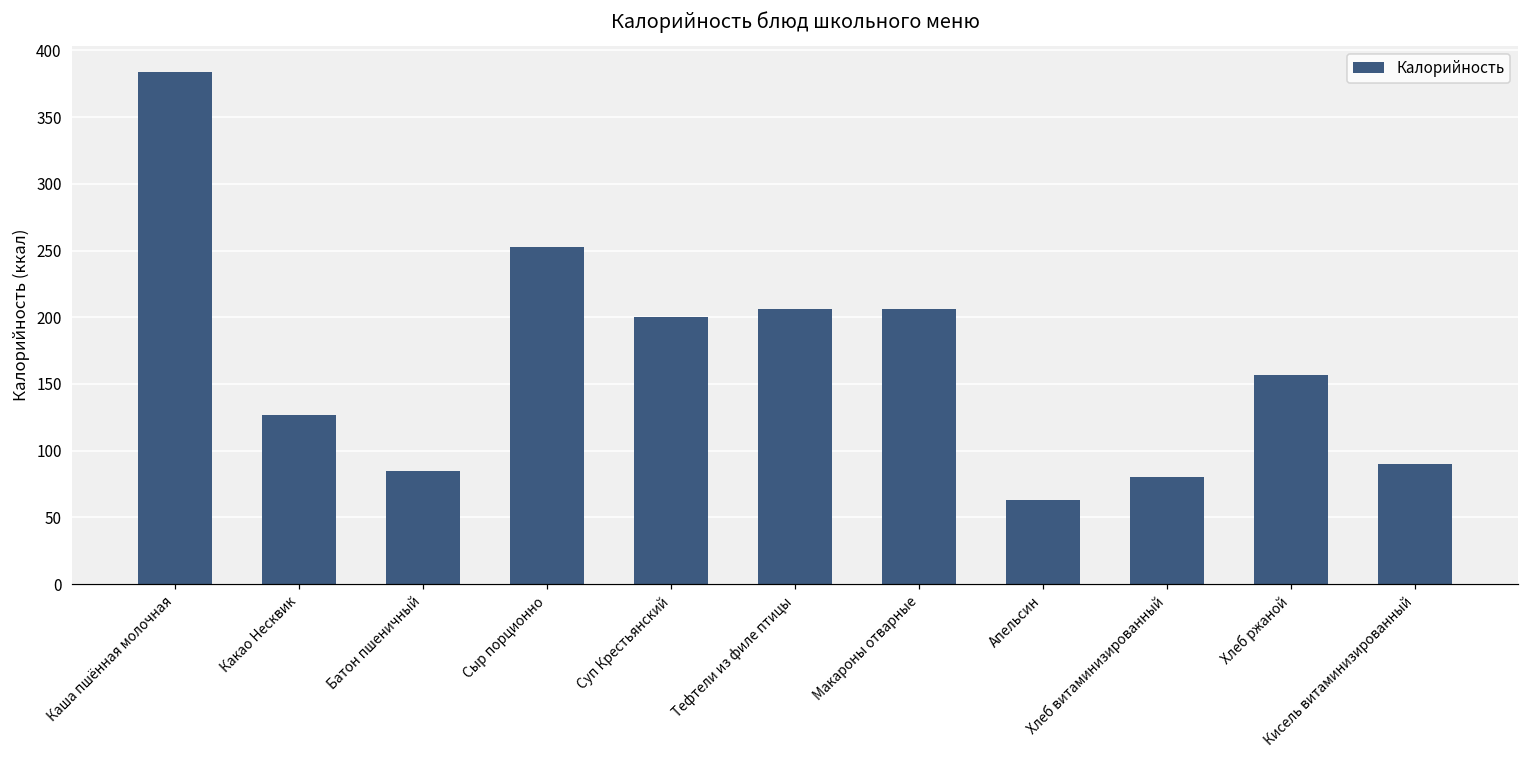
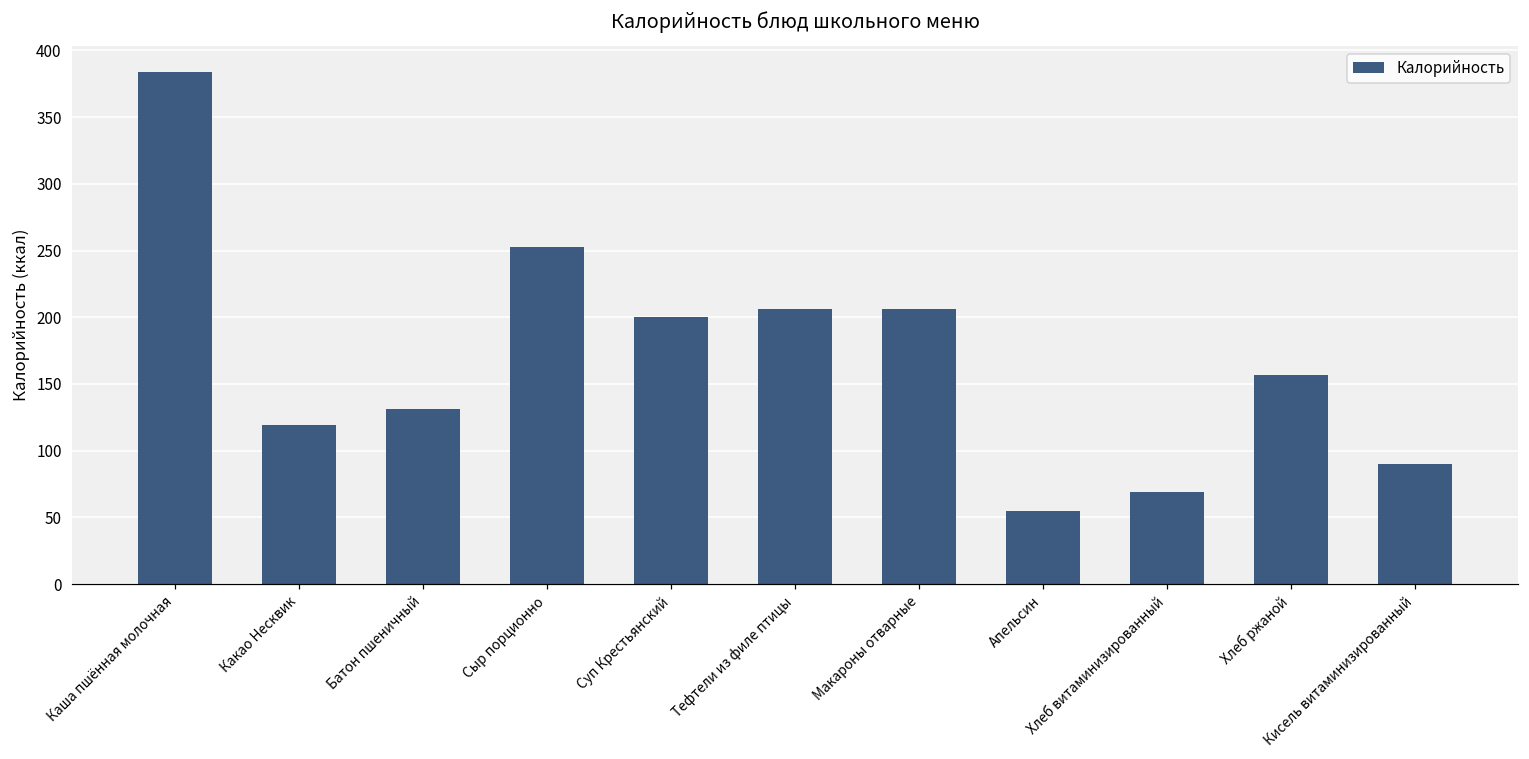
  {
    "Каша пшённая молочная": 384,
-   "Какао Несквик": 127,
-   "Батон пшеничный": 85,
+   "Какао Несквик": 119,
+   "Батон пшеничный": 131,
    "Сыр порционно": 253,
    "Суп Крестьянский": 200,
    "Тефтели из филе птицы": 206,
    "Макароны отварные": 206,
-   "Апельсин": 63,
-   "Хлеб витаминизированный": 80,
+   "Апельсин": 55,
+   "Хлеб витаминизированный": 69,
    "Хлеб ржаной": 157,
    "Кисель витаминизированный": 90
  }
